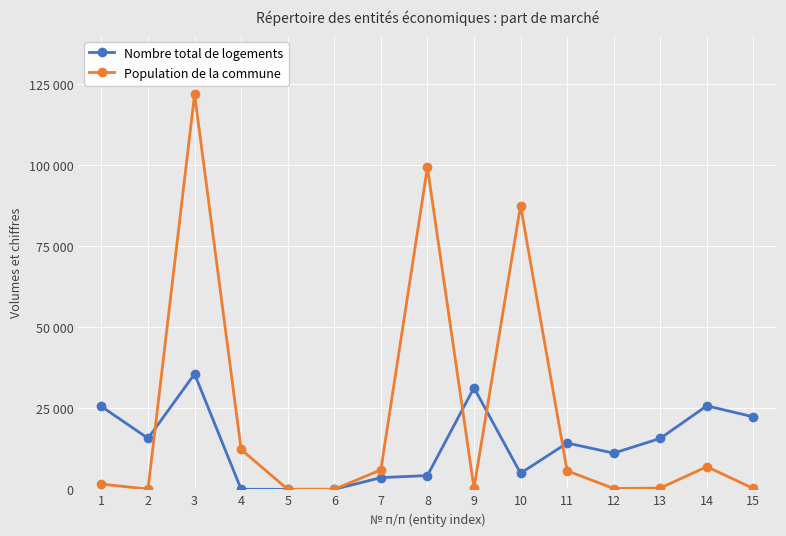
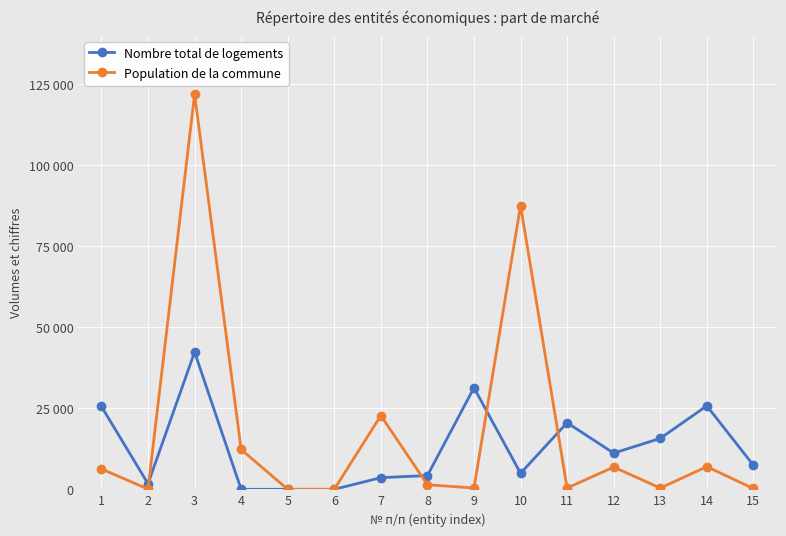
  {
    "Nombre total de logements": {
      "1": 26000,
-     "2": 16000,
-     "3": 36000,
+     "2": 2000,
+     "3": 42000,
      "4": 0,
      "7": 4000,
      "8": 4000,
      "9": 31000,
      "10": 5000,
-     "11": 14000,
+     "11": 21000,
      "12": 11000,
      "13": 16000,
      "14": 26000,
-     "15": 22000
+     "15": 7000
    },
    "Population de la commune": {
-     "1": 2000,
+     "1": 6000,
      "2": 0,
      "3": 122000,
      "4": 12000,
-     "7": 6000,
-     "8": 99000,
+     "7": 23000,
+     "8": 1000,
      "9": 0,
      "10": 88000,
-     "11": 6000,
-     "12": 0,
+     "11": 0,
+     "12": 7000,
      "13": 0,
      "14": 7000,
      "15": 0
    }
  }
